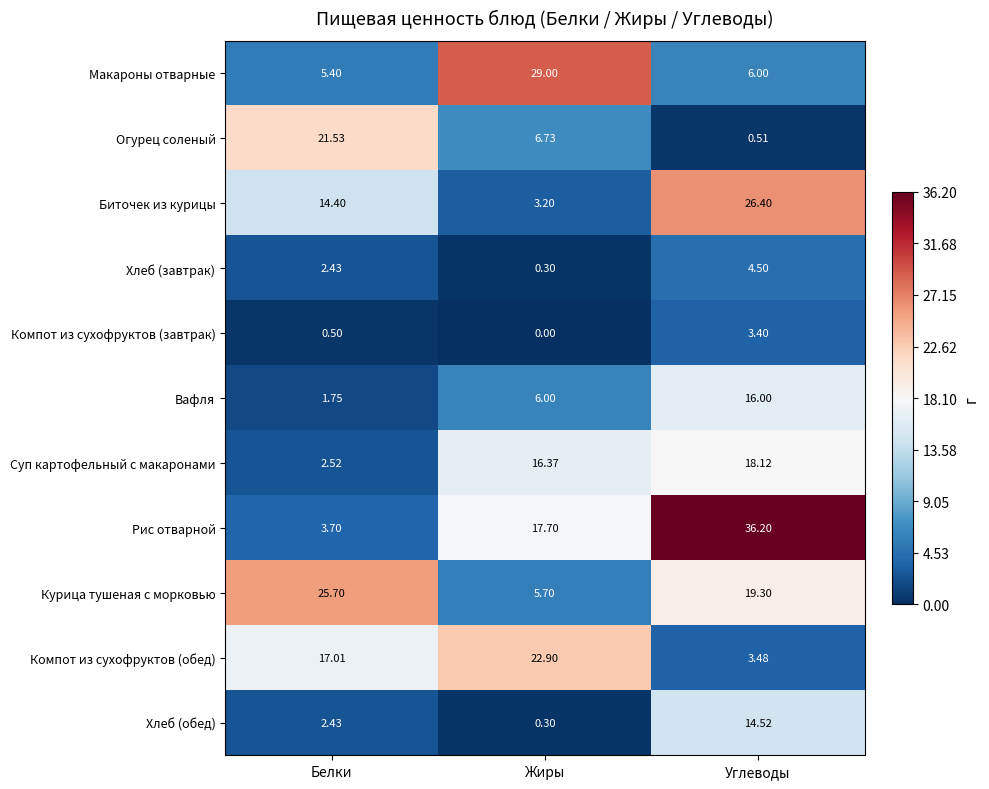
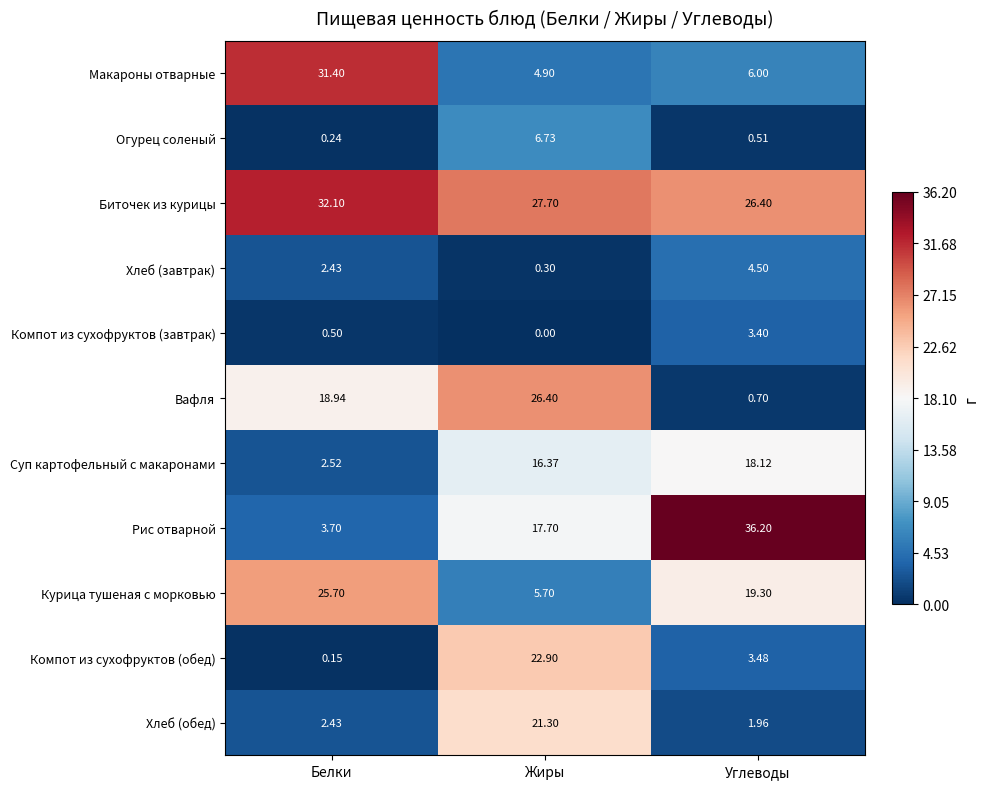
  {
    "Макароны отварные": {
-     "Белки": 5.40,
-     "Жиры": 29.00,
+     "Белки": 31.40,
+     "Жиры": 4.90,
      "Углеводы": 6.00
    },
    "Огурец соленый": {
-     "Белки": 21.53,
+     "Белки": 0.24,
      "Жиры": 6.73,
      "Углеводы": 0.51
    },
    "Биточек из курицы": {
-     "Белки": 14.40,
-     "Жиры": 3.20,
+     "Белки": 32.10,
+     "Жиры": 27.70,
      "Углеводы": 26.40
    },
    "Хлеб (завтрак)": {
      "Белки": 2.43,
      "Жиры": 0.30,
      "Углеводы": 4.50
    },
    "Компот из сухофруктов (завтрак)": {
      "Белки": 0.50,
      "Жиры": 0.00,
      "Углеводы": 3.40
    },
    "Вафля": {
-     "Белки": 1.75,
-     "Жиры": 6.00,
-     "Углеводы": 16.00
+     "Белки": 18.94,
+     "Жиры": 26.40,
+     "Углеводы": 0.70
    },
    "Суп картофельный с макаронами": {
      "Белки": 2.52,
      "Жиры": 16.37,
      "Углеводы": 18.12
    },
    "Рис отварной": {
      "Белки": 3.70,
      "Жиры": 17.70,
      "Углеводы": 36.20
    },
    "Курица тушеная с морковью": {
      "Белки": 25.70,
      "Жиры": 5.70,
      "Углеводы": 19.30
    },
    "Компот из сухофруктов (обед)": {
-     "Белки": 17.01,
+     "Белки": 0.15,
      "Жиры": 22.90,
      "Углеводы": 3.48
    },
    "Хлеб (обед)": {
      "Белки": 2.43,
-     "Жиры": 0.30,
-     "Углеводы": 14.52
+     "Жиры": 21.30,
+     "Углеводы": 1.96
    }
  }
